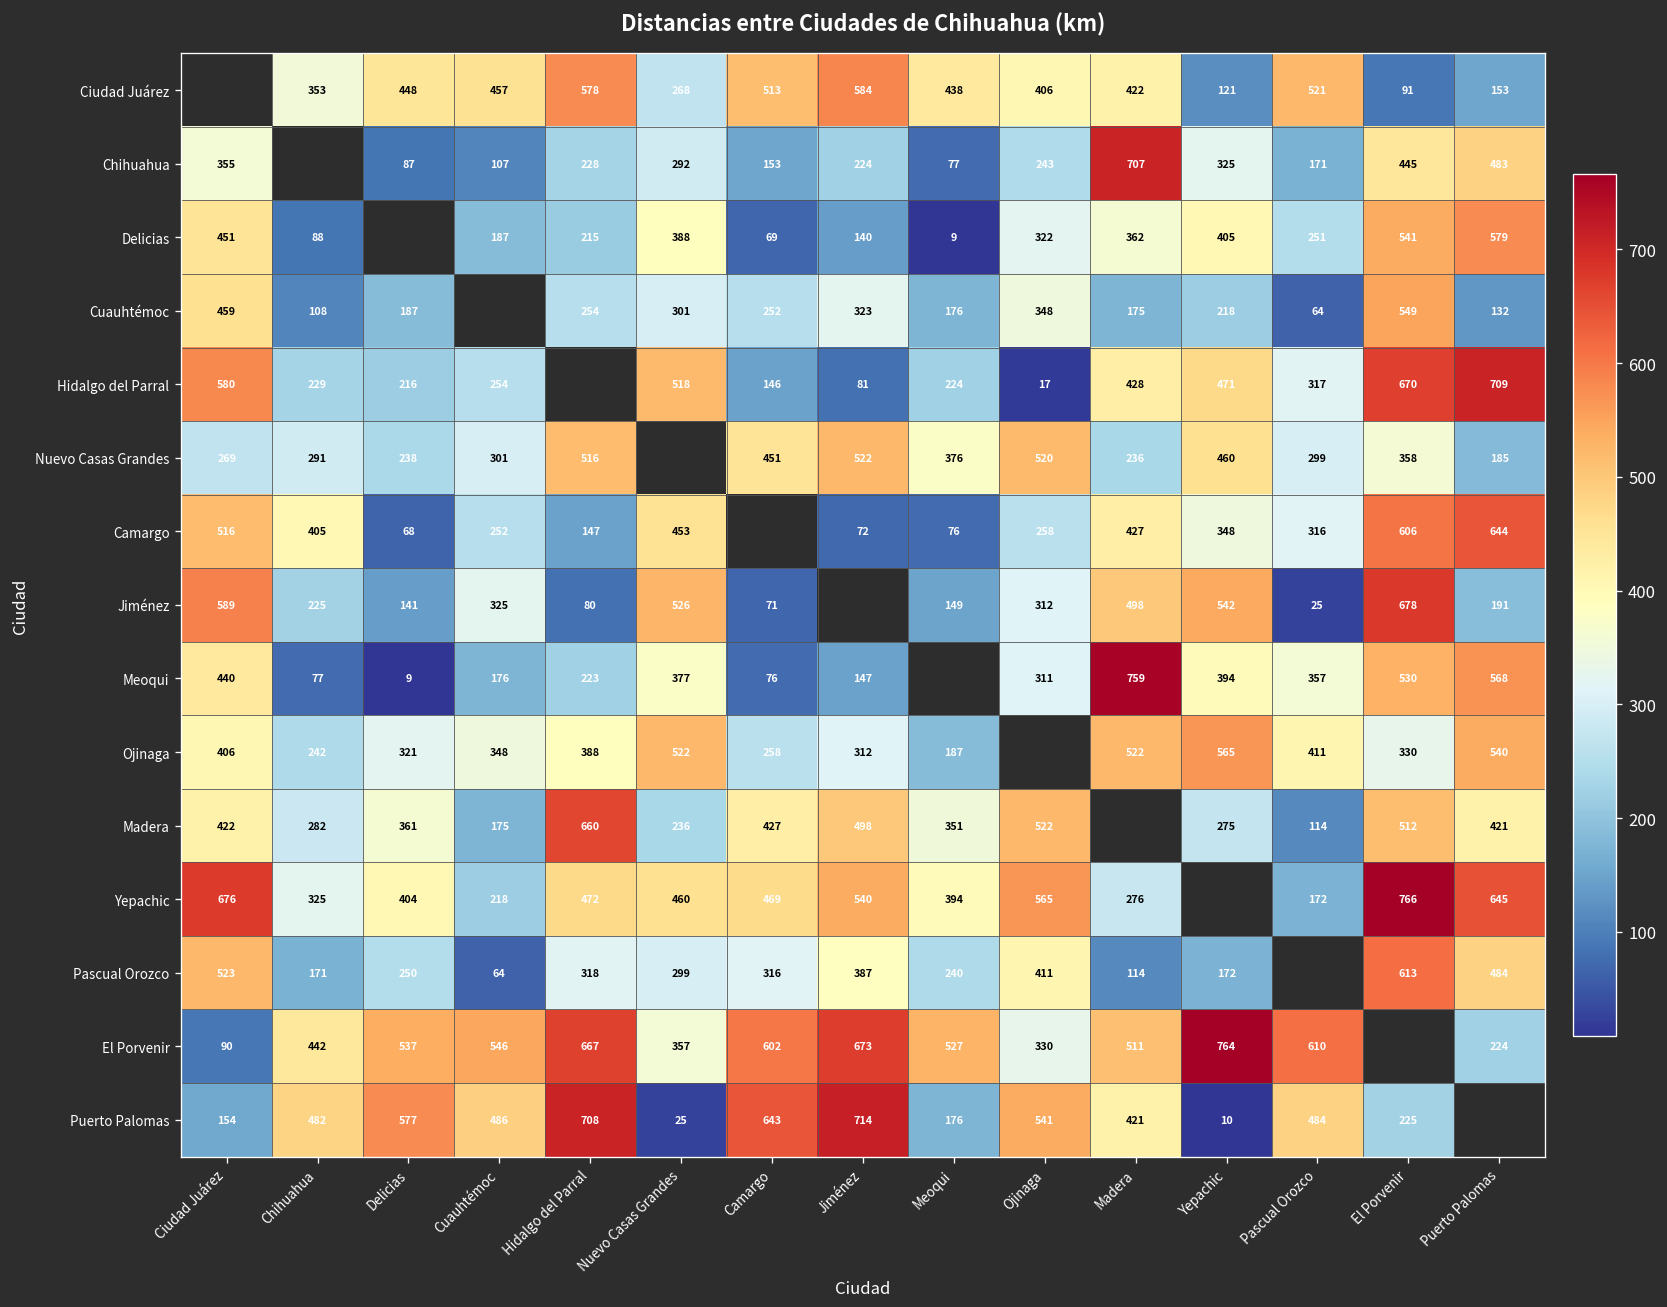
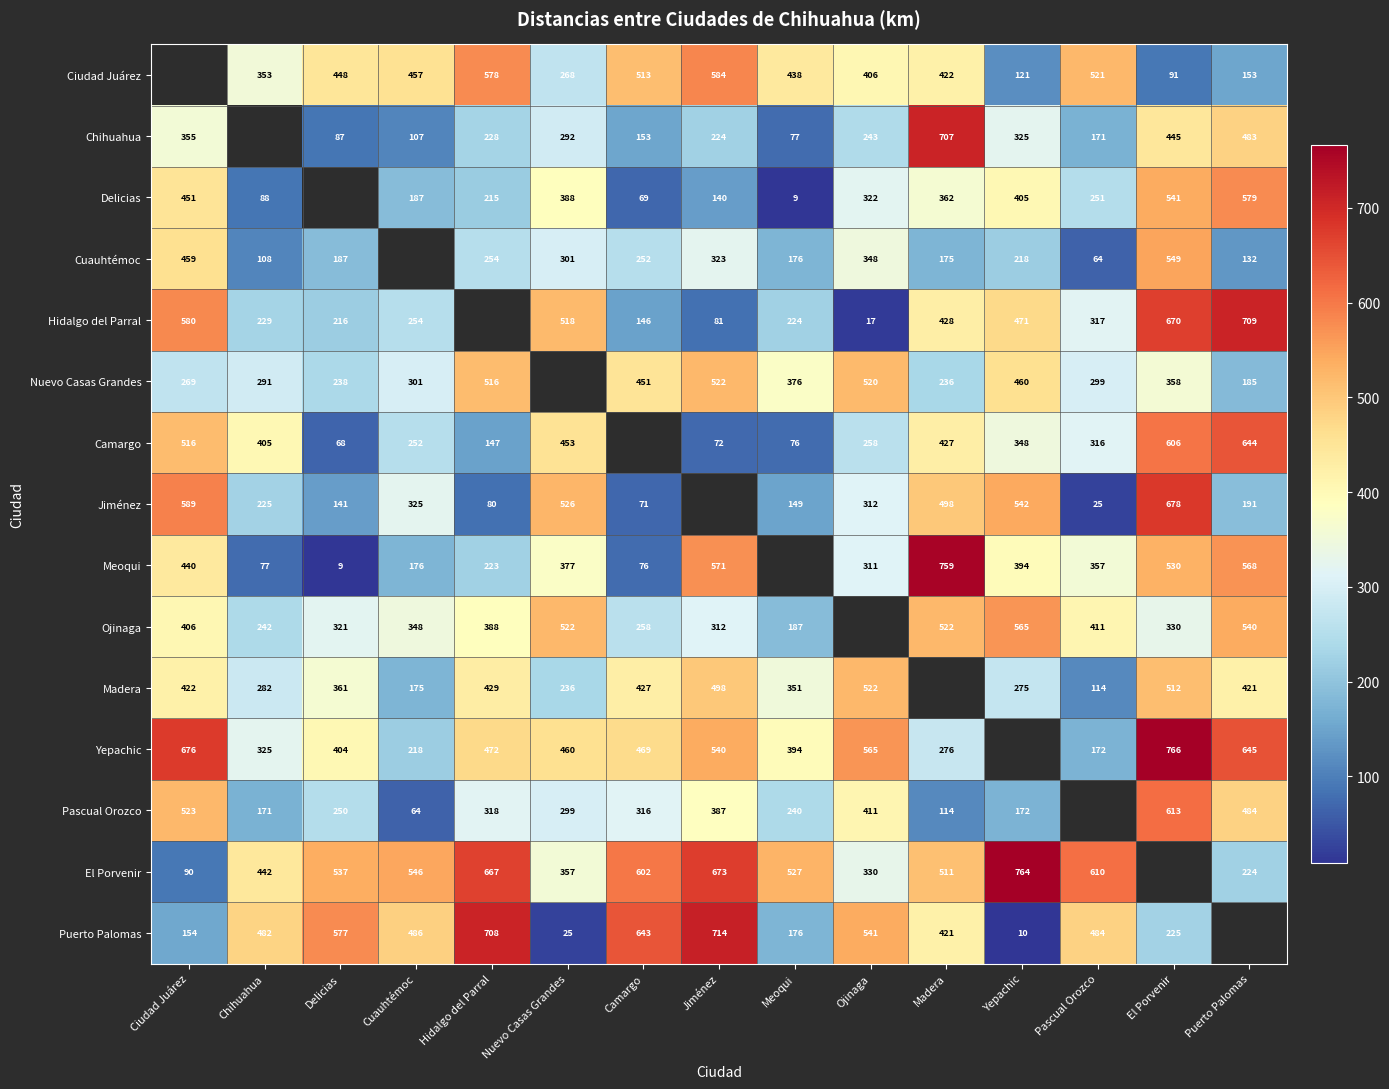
  {
    "Meoqui": {
      "Ciudad Juárez": 440,
      "Chihuahua": 77,
      "Delicias": 9,
      "Cuauhtémoc": 176,
      "Hidalgo del Parral": 223,
      "Nuevo Casas Grandes": 377,
      "Camargo": 76,
-     "Jiménez": 147,
+     "Jiménez": 571,
      "Ojinaga": 311,
      "Madera": 759,
      "Yepachic": 394,
      "Pascual Orozco": 357,
      "El Porvenir": 530,
      "Puerto Palomas": 568
    },
    "Madera": {
      "Ciudad Juárez": 422,
      "Chihuahua": 282,
      "Delicias": 361,
      "Cuauhtémoc": 175,
-     "Hidalgo del Parral": 660,
+     "Hidalgo del Parral": 429,
      "Nuevo Casas Grandes": 236,
      "Camargo": 427,
      "Jiménez": 498,
      "Meoqui": 351,
      "Ojinaga": 522,
      "Yepachic": 275,
      "Pascual Orozco": 114,
      "El Porvenir": 512,
      "Puerto Palomas": 421
    }
  }
